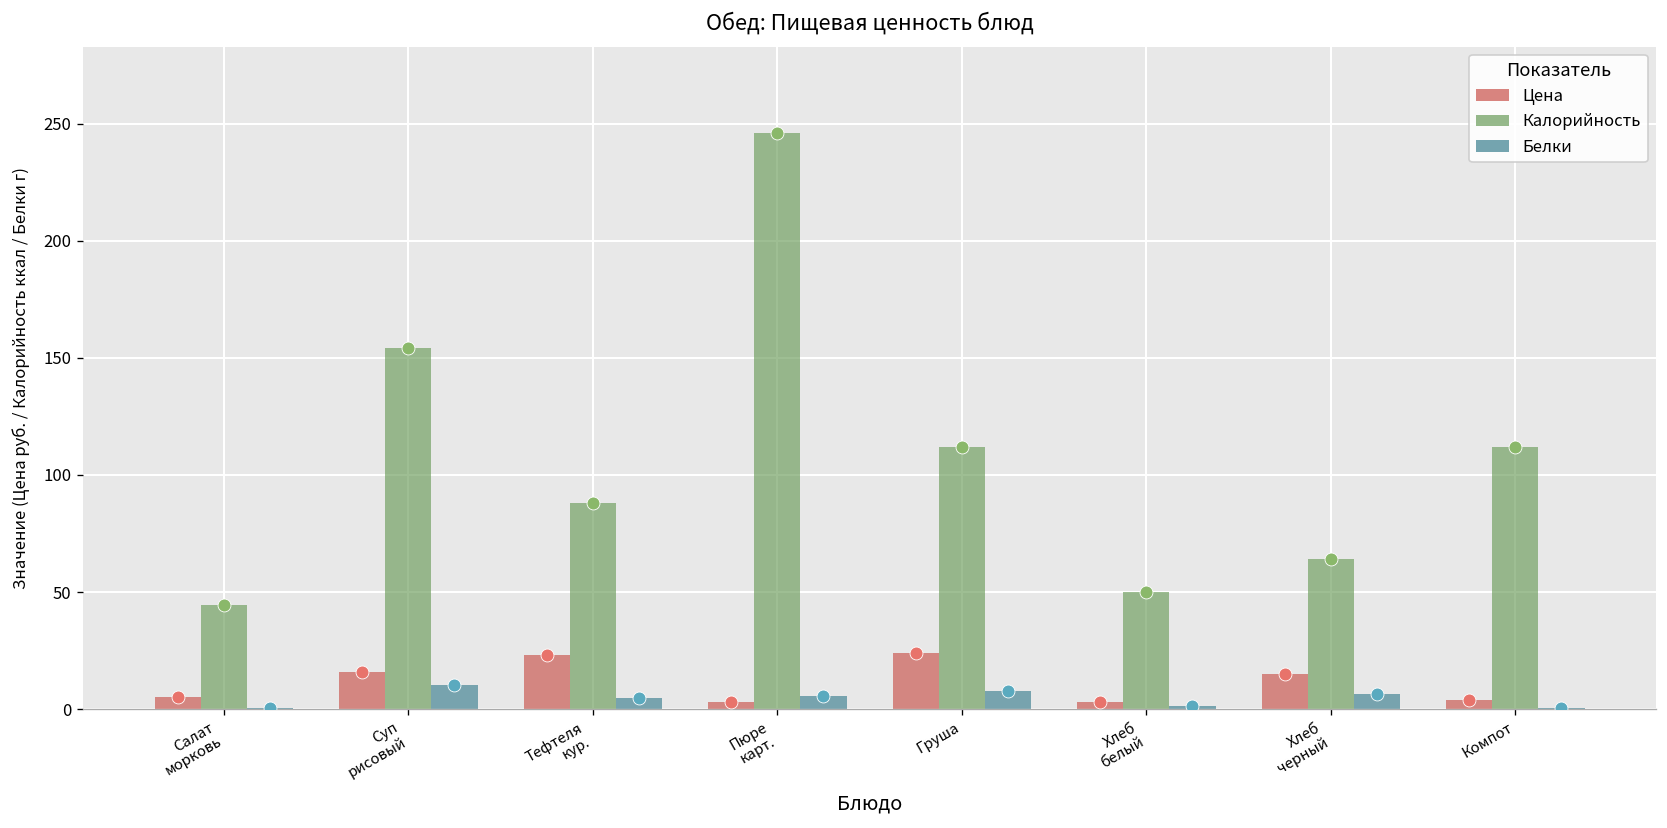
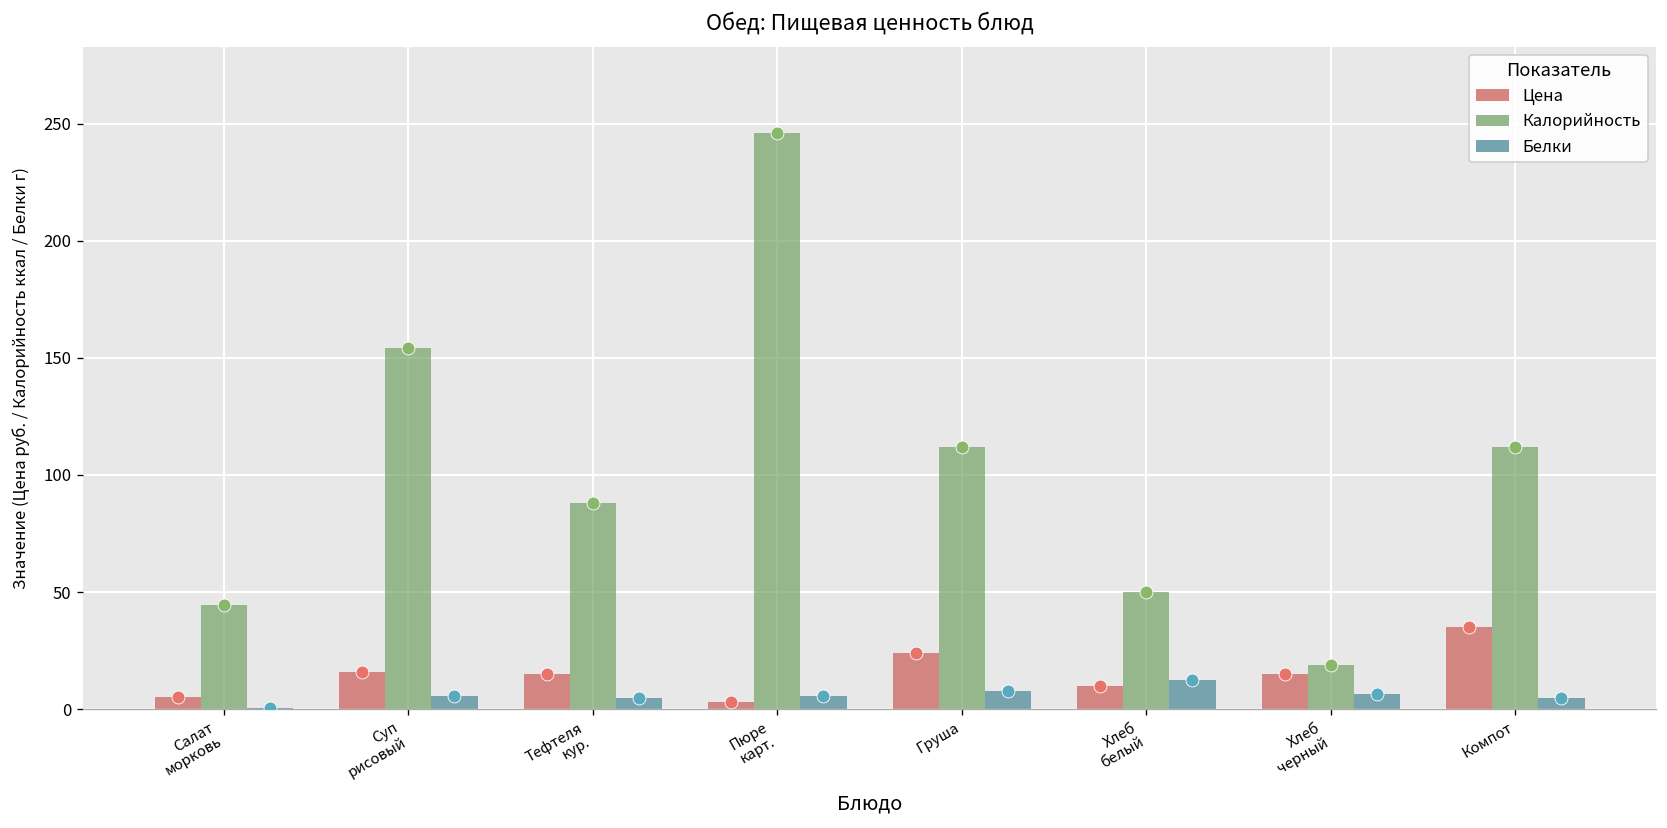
  {
    "Цена": {
      "Салат морковь": 5,
      "Суп рисовый": 16,
-     "Тефтеля кур.": 23,
+     "Тефтеля кур.": 15,
      "Пюре карт.": 3,
      "Груша": 24,
-     "Хлеб белый": 3,
+     "Хлеб белый": 10,
      "Хлеб черный": 15,
-     "Компот": 4
+     "Компот": 35
    },
    "Калорийность": {
      "Салат морковь": 45,
      "Суп рисовый": 154,
      "Тефтеля кур.": 88,
      "Пюре карт.": 246,
      "Груша": 112,
      "Хлеб белый": 50,
-     "Хлеб черный": 64,
+     "Хлеб черный": 19,
      "Компот": 112
    },
    "Белки": {
-     "Суп рисовый": 11,
+     "Суп рисовый": 6,
      "Тефтеля кур.": 5,
      "Пюре карт.": 6,
      "Груша": 8,
-     "Хлеб белый": 2,
+     "Хлеб белый": 13,
      "Хлеб черный": 6,
-     "Компот": 1
+     "Компот": 5
    }
  }
